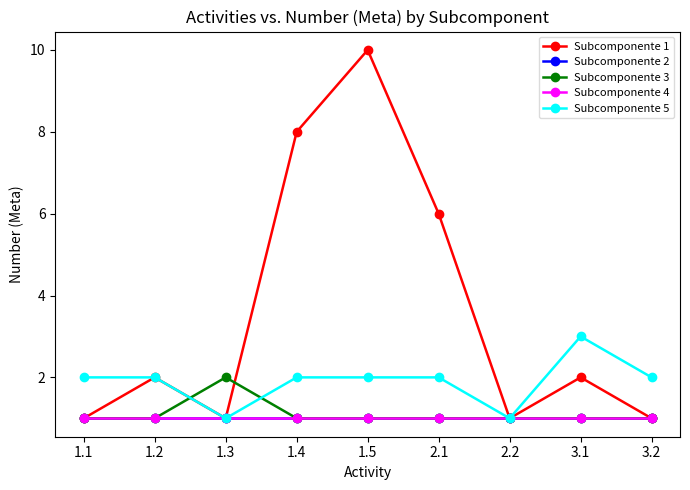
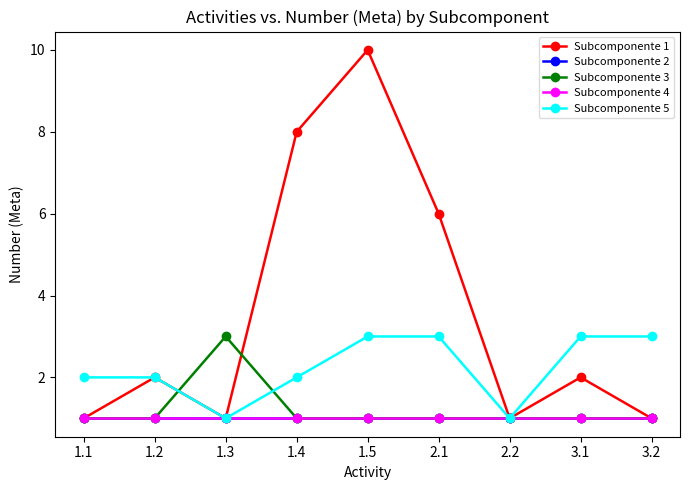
  {
    "Subcomponente 1": {
      "1.4": 8,
      "1.5": 10,
      "2.1": 6,
      "3.1": 2
    },
    "Subcomponente 3": {
-     "1.3": 2
+     "1.3": 3
    },
    "Subcomponente 5": {
      "1.1": 2,
      "1.4": 2,
-     "1.5": 2,
-     "2.1": 2,
+     "1.5": 3,
+     "2.1": 3,
      "3.1": 3,
-     "3.2": 2
+     "3.2": 3
    }
  }
